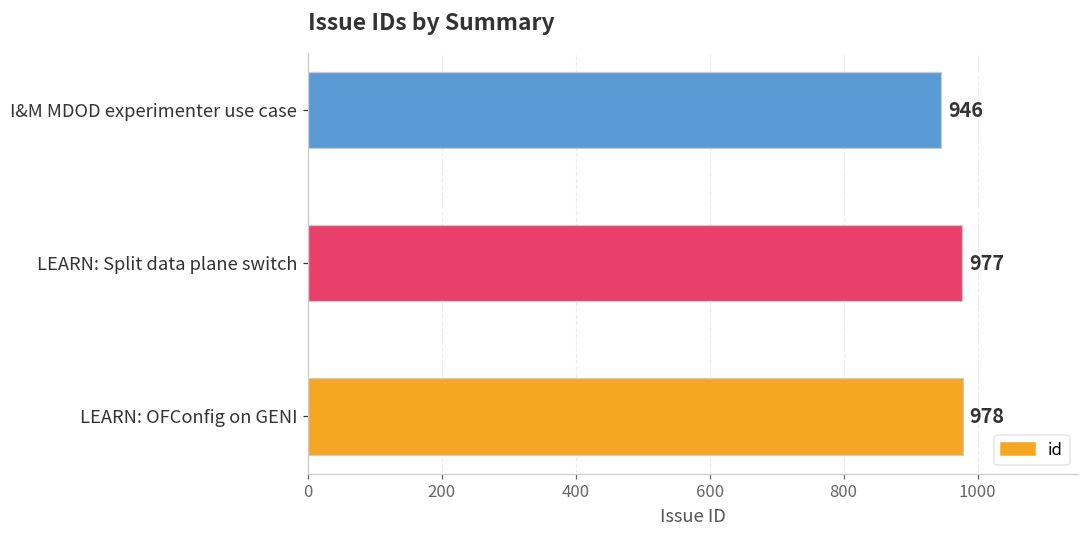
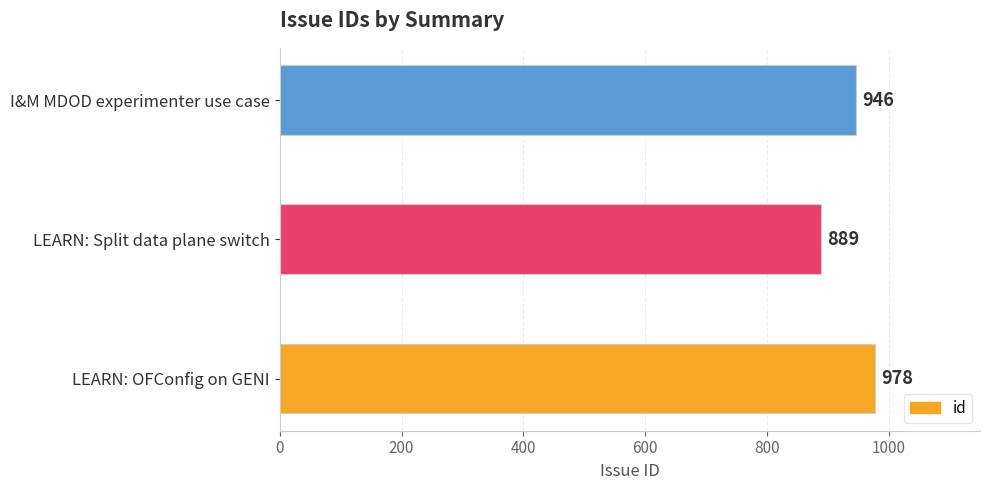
  {
    "I&M MDOD experimenter use case": 946,
-   "LEARN: Split data plane switch": 977,
+   "LEARN: Split data plane switch": 889,
    "LEARN: OFConfig on GENI": 978
  }
